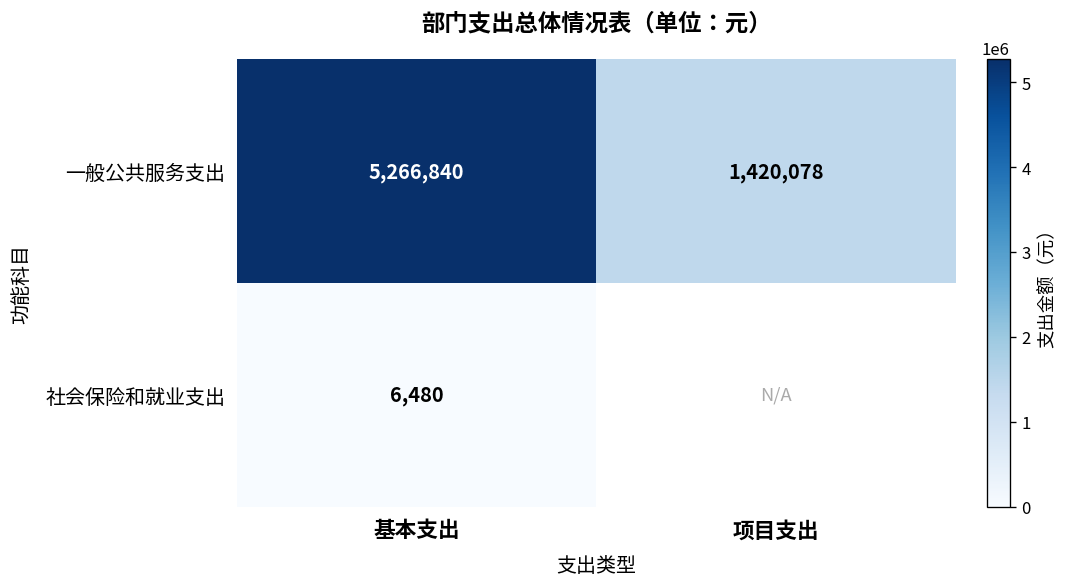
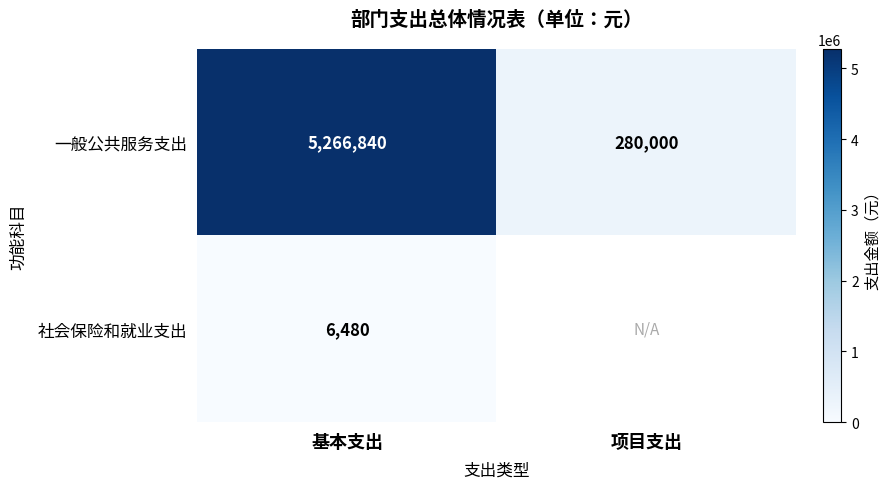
  {
    "一般公共服务支出": {
      "基本支出": "5,266,840",
-     "项目支出": "1,420,078"
+     "项目支出": "280,000"
    },
    "社会保险和就业支出": {
      "基本支出": "6,480"
    }
  }
